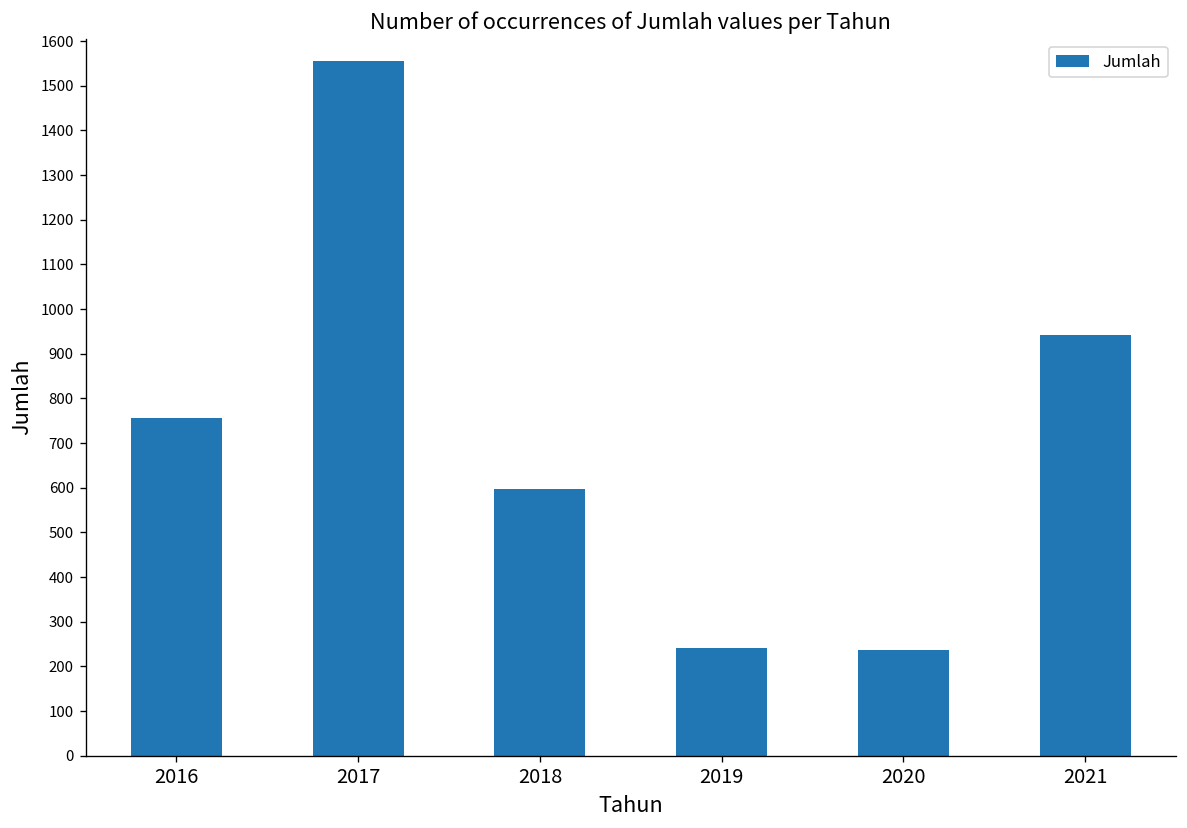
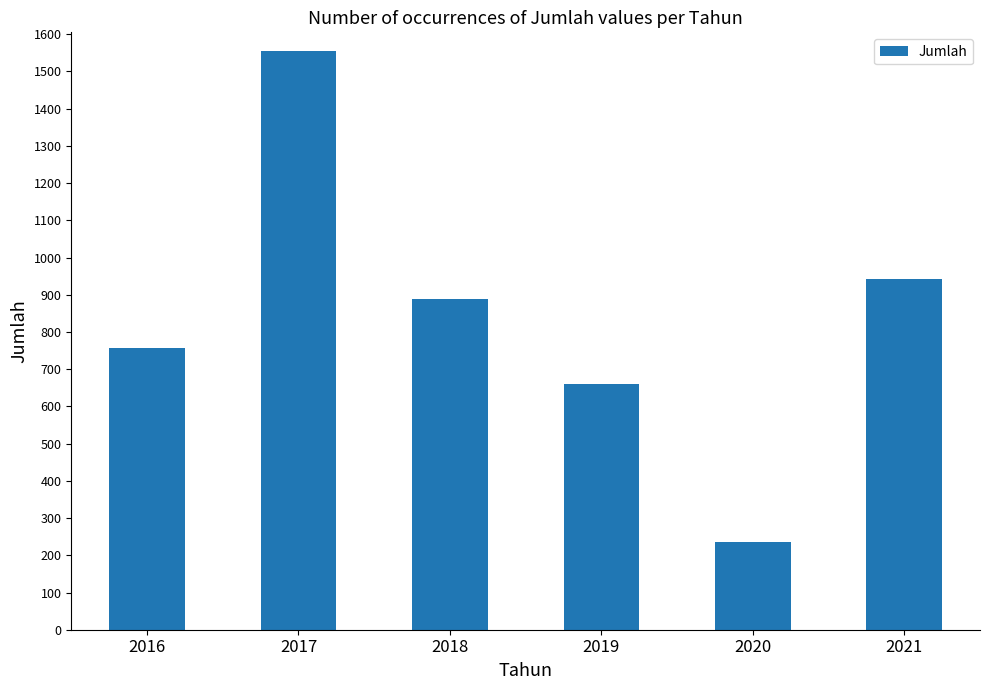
  {
    "2016": 760,
    "2017": 1560,
-   "2018": 600,
-   "2019": 240,
+   "2018": 890,
+   "2019": 660,
    "2020": 240,
    "2021": 940
  }
